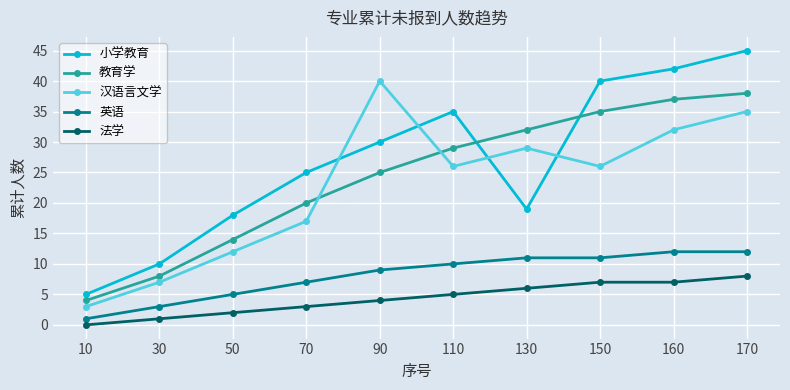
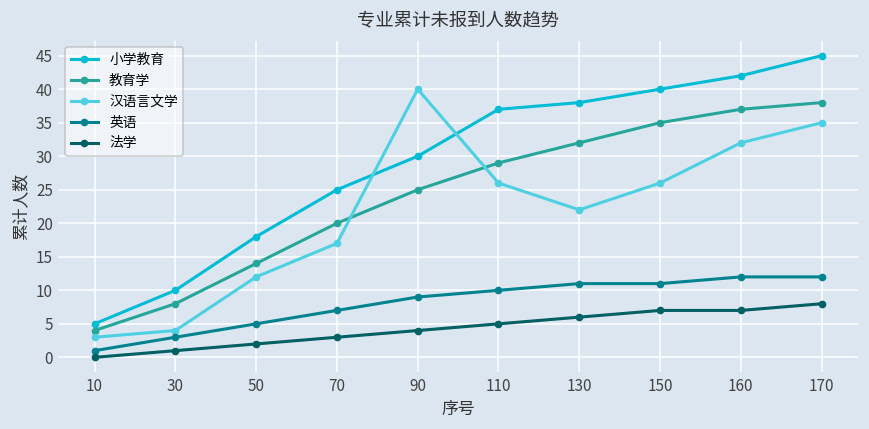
  {
    "小学教育": {
      "10": 5,
      "30": 10,
      "50": 18,
      "70": 25,
      "90": 30,
-     "110": 35,
-     "130": 19,
+     "110": 37,
+     "130": 38,
      "150": 40,
      "160": 42,
      "170": 45
    },
    "汉语言文学": {
      "10": 3,
-     "30": 7,
+     "30": 4,
      "50": 12,
      "70": 17,
      "90": 40,
      "110": 26,
-     "130": 29,
+     "130": 22,
      "150": 26,
      "160": 32,
      "170": 35
    }
  }
